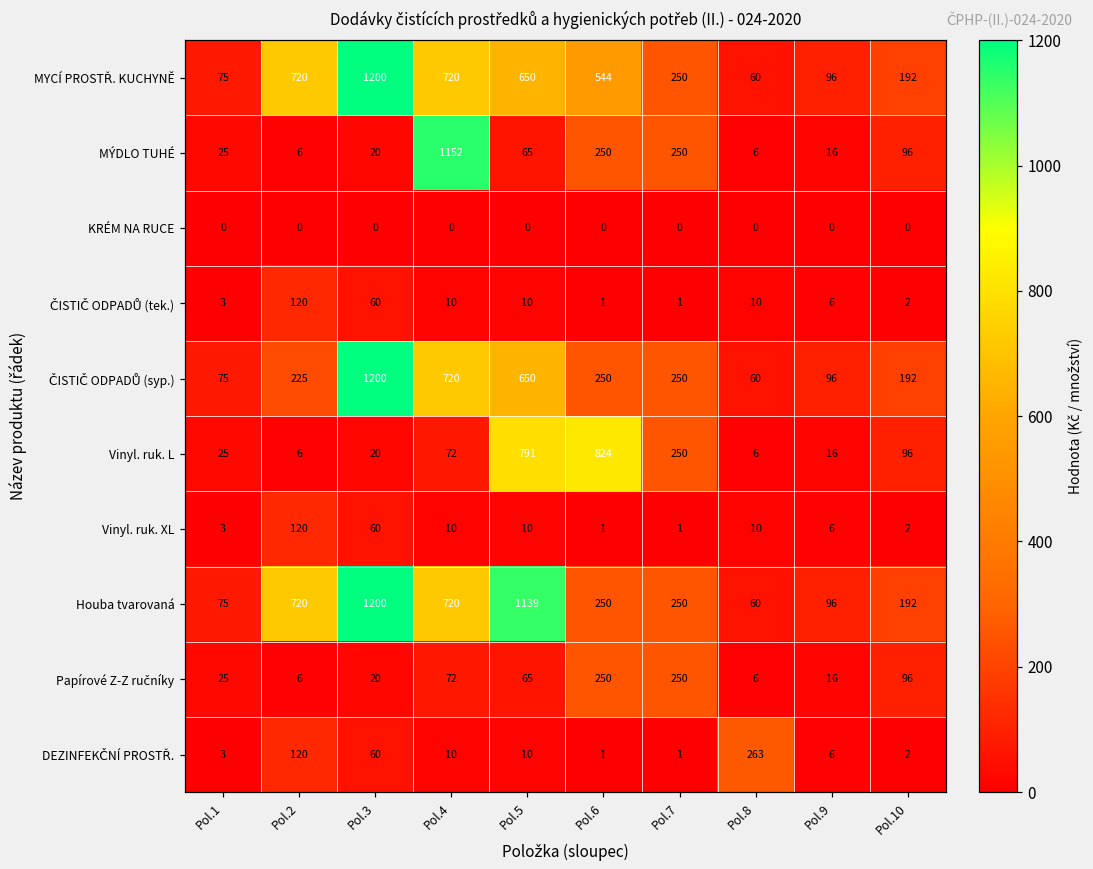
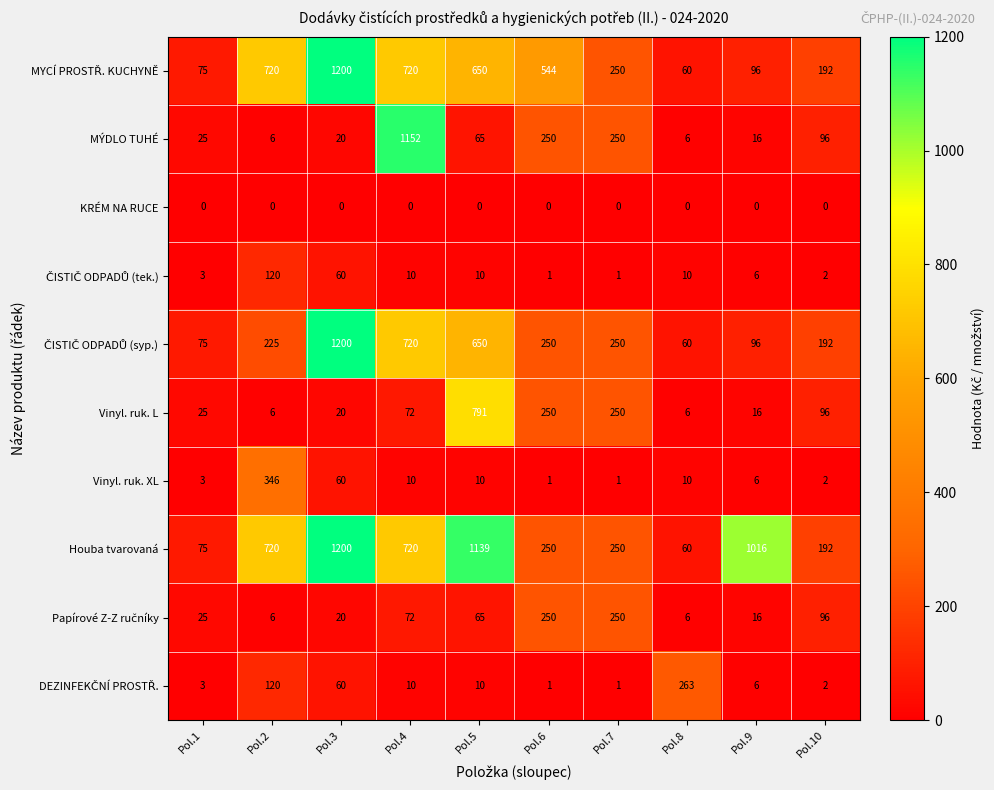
  {
    "MYCÍ PROSTŘ. KUCHYNĚ": {
      "Pol.1": 75,
      "Pol.2": 720,
      "Pol.3": 1200,
      "Pol.4": 720,
      "Pol.5": 650,
      "Pol.6": 544,
      "Pol.7": 250,
      "Pol.8": 60,
      "Pol.9": 96,
      "Pol.10": 192
    },
    "MÝDLO TUHÉ": {
      "Pol.1": 25,
      "Pol.2": 6,
      "Pol.3": 20,
      "Pol.4": 1152,
      "Pol.5": 65,
      "Pol.6": 250,
      "Pol.7": 250,
      "Pol.8": 6,
      "Pol.9": 16,
      "Pol.10": 96
    },
    "KRÉM NA RUCE": {
      "Pol.1": 0,
      "Pol.2": 0,
      "Pol.3": 0,
      "Pol.4": 0,
      "Pol.5": 0,
      "Pol.6": 0,
      "Pol.7": 0,
      "Pol.8": 0,
      "Pol.9": 0,
      "Pol.10": 0
    },
    "ČISTIČ ODPADŮ (tek.)": {
      "Pol.1": 3,
      "Pol.2": 120,
      "Pol.3": 60,
      "Pol.4": 10,
      "Pol.5": 10,
      "Pol.6": 1,
      "Pol.7": 1,
      "Pol.8": 10,
      "Pol.9": 6,
      "Pol.10": 2
    },
    "ČISTIČ ODPADŮ (syp.)": {
      "Pol.1": 75,
      "Pol.2": 225,
      "Pol.3": 1200,
      "Pol.4": 720,
      "Pol.5": 650,
      "Pol.6": 250,
      "Pol.7": 250,
      "Pol.8": 60,
      "Pol.9": 96,
      "Pol.10": 192
    },
    "Vinyl. ruk. L": {
      "Pol.1": 25,
      "Pol.2": 6,
      "Pol.3": 20,
      "Pol.4": 72,
      "Pol.5": 791,
-     "Pol.6": 824,
+     "Pol.6": 250,
      "Pol.7": 250,
      "Pol.8": 6,
      "Pol.9": 16,
      "Pol.10": 96
    },
    "Vinyl. ruk. XL": {
      "Pol.1": 3,
-     "Pol.2": 120,
+     "Pol.2": 346,
      "Pol.3": 60,
      "Pol.4": 10,
      "Pol.5": 10,
      "Pol.6": 1,
      "Pol.7": 1,
      "Pol.8": 10,
      "Pol.9": 6,
      "Pol.10": 2
    },
    "Houba tvarovaná": {
      "Pol.1": 75,
      "Pol.2": 720,
      "Pol.3": 1200,
      "Pol.4": 720,
      "Pol.5": 1139,
      "Pol.6": 250,
      "Pol.7": 250,
      "Pol.8": 60,
-     "Pol.9": 96,
+     "Pol.9": 1016,
      "Pol.10": 192
    },
    "Papírové Z-Z ručníky": {
      "Pol.1": 25,
      "Pol.2": 6,
      "Pol.3": 20,
      "Pol.4": 72,
      "Pol.5": 65,
      "Pol.6": 250,
      "Pol.7": 250,
      "Pol.8": 6,
      "Pol.9": 16,
      "Pol.10": 96
    },
    "DEZINFEKČNÍ PROSTŘ.": {
      "Pol.1": 3,
      "Pol.2": 120,
      "Pol.3": 60,
      "Pol.4": 10,
      "Pol.5": 10,
      "Pol.6": 1,
      "Pol.7": 1,
      "Pol.8": 263,
      "Pol.9": 6,
      "Pol.10": 2
    }
  }
